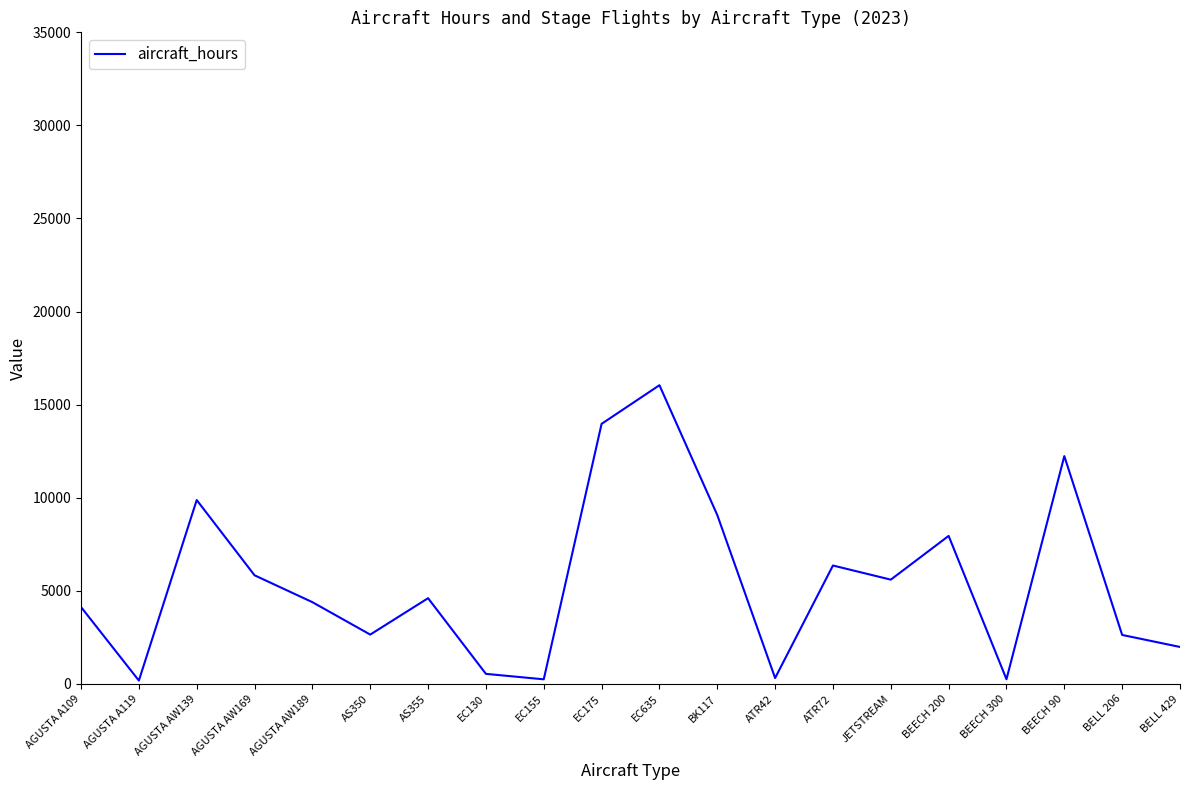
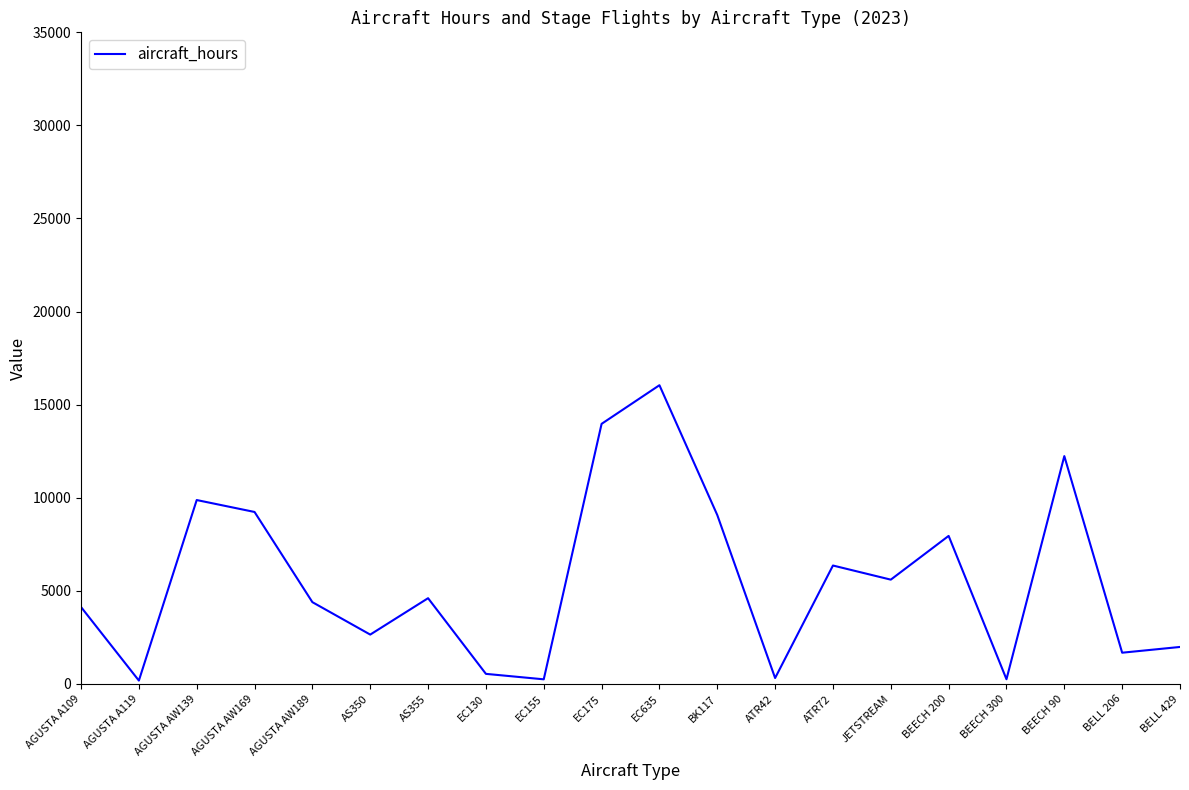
  {
    "AGUSTA A109": 4100,
    "AGUSTA A119": 200,
    "AGUSTA AW139": 9900,
-   "AGUSTA AW169": 5800,
+   "AGUSTA AW169": 9200,
    "AGUSTA AW189": 4400,
    "AS350": 2600,
    "AS355": 4600,
    "EC130": 500,
    "EC155": 200,
    "EC175": 14000,
    "EC635": 16000,
    "BK117": 9100,
    "ATR42": 300,
    "ATR72": 6400,
    "JETSTREAM": 5600,
    "BEECH 200": 8000,
    "BEECH 300": 300,
    "BEECH 90": 12200,
-   "BELL 206": 2600,
+   "BELL 206": 1700,
    "BELL 429": 2000
  }
